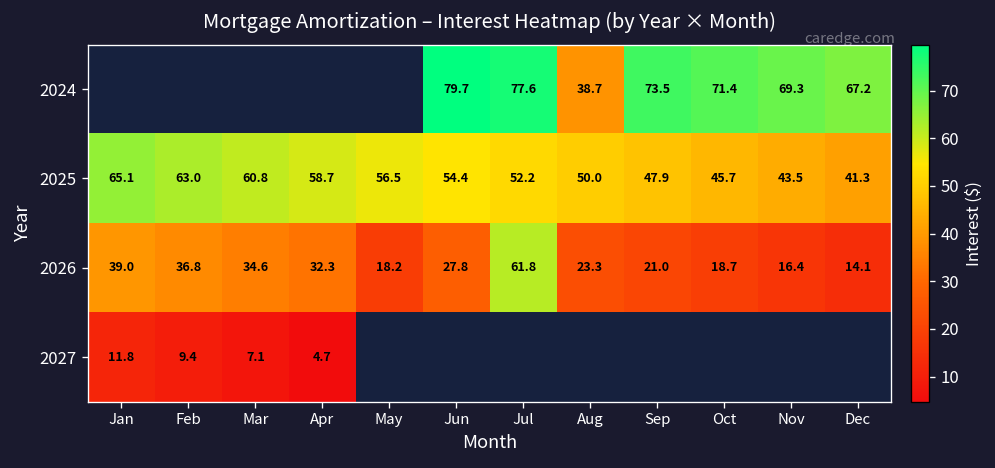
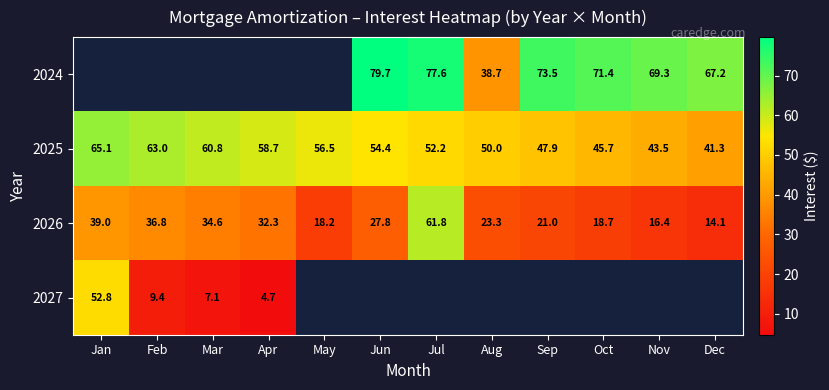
  {
    "2024": {
      "Jun": 79.7,
      "Jul": 77.6,
      "Aug": 38.7,
      "Sep": 73.5,
      "Oct": 71.4,
      "Nov": 69.3,
      "Dec": 67.2
    },
    "2025": {
      "Jan": 65.1,
      "Feb": 63.0,
      "Mar": 60.8,
      "Apr": 58.7,
      "May": 56.5,
      "Jun": 54.4,
      "Jul": 52.2,
      "Aug": 50.0,
      "Sep": 47.9,
      "Oct": 45.7,
      "Nov": 43.5,
      "Dec": 41.3
    },
    "2026": {
      "Jan": 39.0,
      "Feb": 36.8,
      "Mar": 34.6,
      "Apr": 32.3,
      "May": 18.2,
      "Jun": 27.8,
      "Jul": 61.8,
      "Aug": 23.3,
      "Sep": 21.0,
      "Oct": 18.7,
      "Nov": 16.4,
      "Dec": 14.1
    },
    "2027": {
-     "Jan": 11.8,
+     "Jan": 52.8,
      "Feb": 9.4,
      "Mar": 7.1,
      "Apr": 4.7
    }
  }
